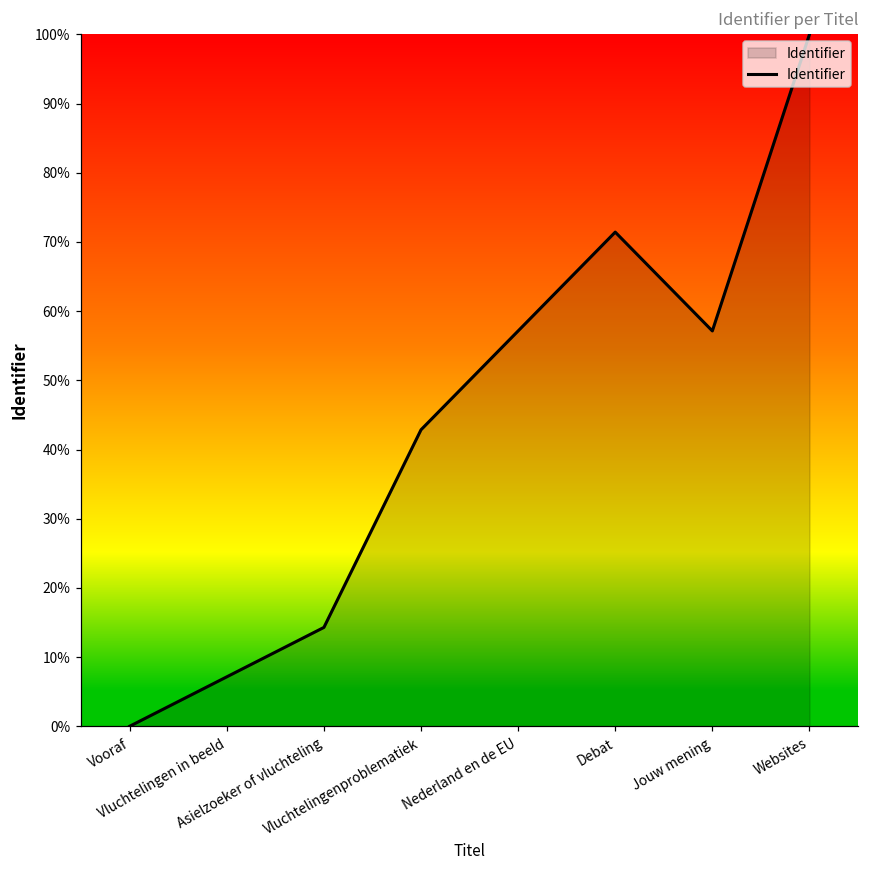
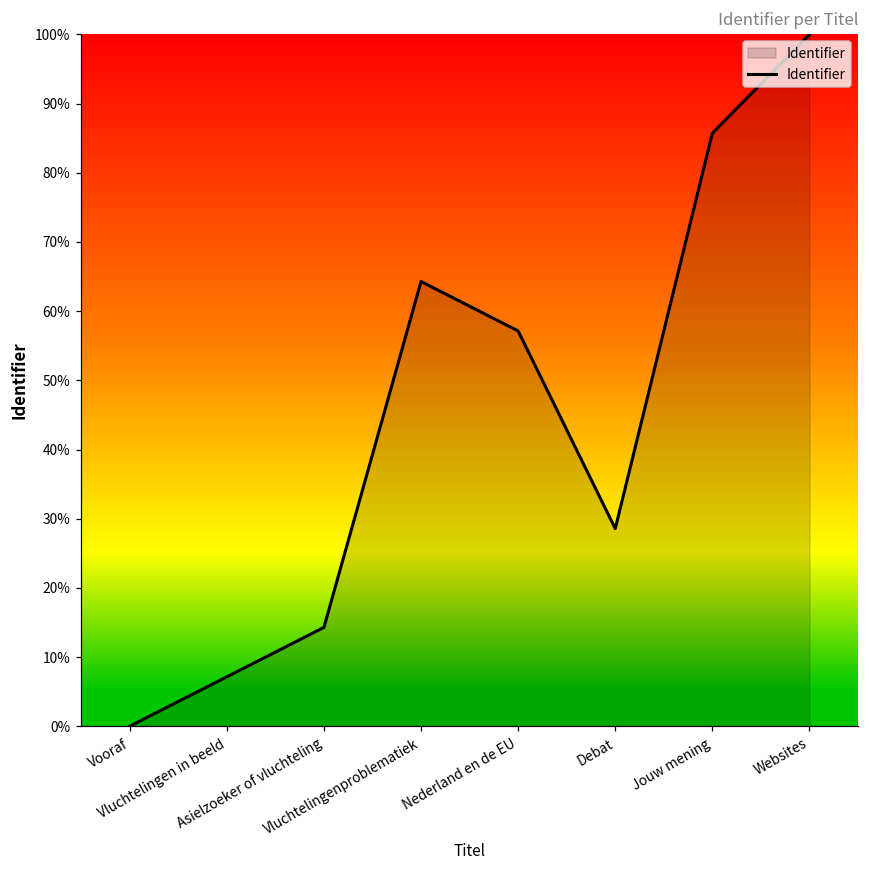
  {
    "Vooraf": "0%",
    "Vluchtelingen in beeld": "7%",
    "Asielzoeker of vluchteling": "14%",
-   "Vluchtelingenproblematiek": "43%",
+   "Vluchtelingenproblematiek": "64%",
    "Nederland en de EU": "57%",
-   "Debat": "71%",
-   "Jouw mening": "57%",
+   "Debat": "29%",
+   "Jouw mening": "86%",
    "Websites": "100%"
  }
